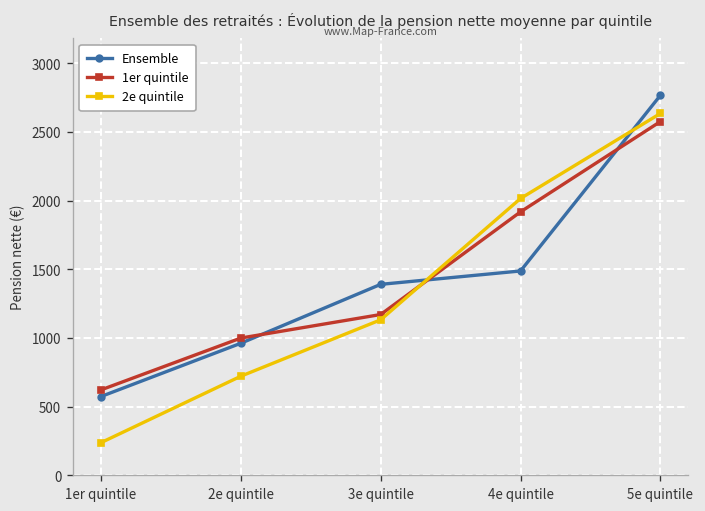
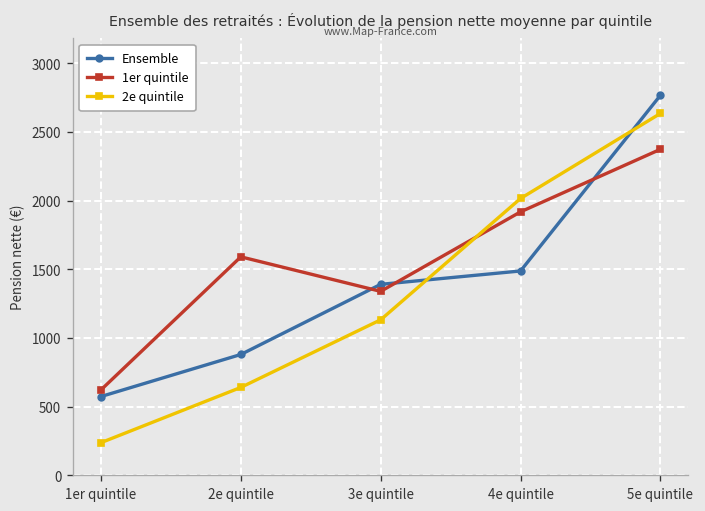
  {
    "Ensemble": {
      "1er quintile": 570,
-     "2e quintile": 960,
+     "2e quintile": 880,
      "3e quintile": 1390,
      "4e quintile": 1490,
      "5e quintile": 2770
    },
    "1er quintile": {
      "1er quintile": 620,
-     "2e quintile": 1000,
-     "3e quintile": 1170,
+     "2e quintile": 1590,
+     "3e quintile": 1340,
      "4e quintile": 1920,
-     "5e quintile": 2580
+     "5e quintile": 2370
    },
    "2e quintile": {
      "1er quintile": 240,
-     "2e quintile": 720,
+     "2e quintile": 640,
      "3e quintile": 1130,
      "4e quintile": 2020,
      "5e quintile": 2640
    }
  }
